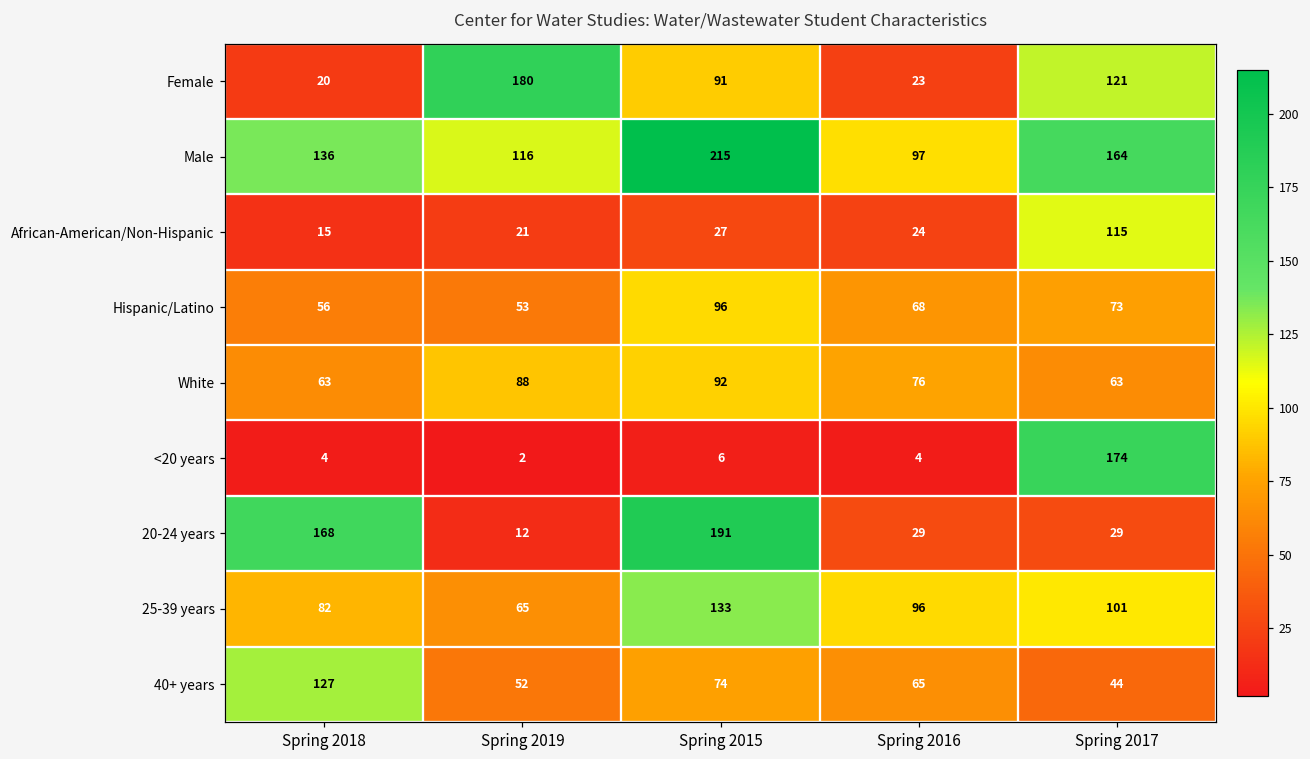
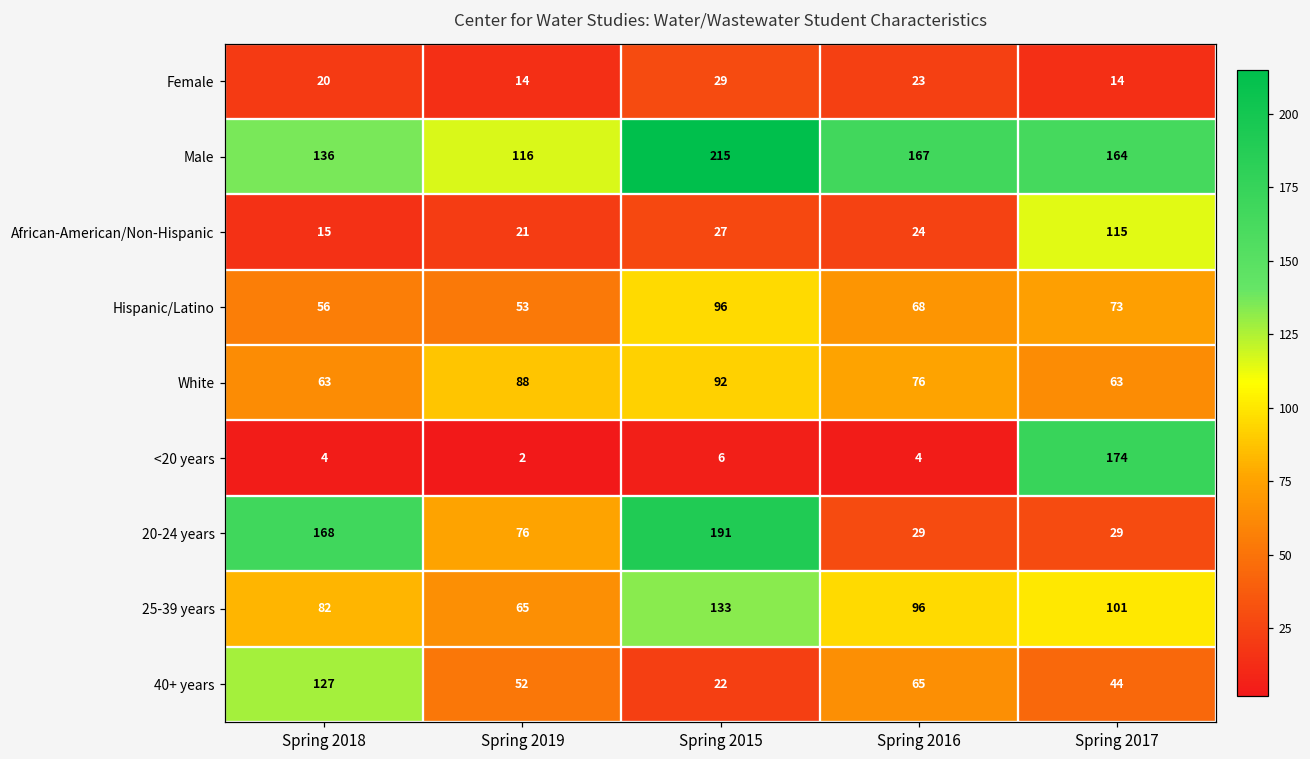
  {
    "Female": {
      "Spring 2018": 20,
-     "Spring 2019": 180,
-     "Spring 2015": 91,
+     "Spring 2019": 14,
+     "Spring 2015": 29,
      "Spring 2016": 23,
-     "Spring 2017": 121
+     "Spring 2017": 14
    },
    "Male": {
      "Spring 2018": 136,
      "Spring 2019": 116,
      "Spring 2015": 215,
-     "Spring 2016": 97,
+     "Spring 2016": 167,
      "Spring 2017": 164
    },
    "African-American/Non-Hispanic": {
      "Spring 2018": 15,
      "Spring 2019": 21,
      "Spring 2015": 27,
      "Spring 2016": 24,
      "Spring 2017": 115
    },
    "Hispanic/Latino": {
      "Spring 2018": 56,
      "Spring 2019": 53,
      "Spring 2015": 96,
      "Spring 2016": 68,
      "Spring 2017": 73
    },
    "White": {
      "Spring 2018": 63,
      "Spring 2019": 88,
      "Spring 2015": 92,
      "Spring 2016": 76,
      "Spring 2017": 63
    },
    "<20 years": {
      "Spring 2018": 4,
      "Spring 2019": 2,
      "Spring 2015": 6,
      "Spring 2016": 4,
      "Spring 2017": 174
    },
    "20-24 years": {
      "Spring 2018": 168,
-     "Spring 2019": 12,
+     "Spring 2019": 76,
      "Spring 2015": 191,
      "Spring 2016": 29,
      "Spring 2017": 29
    },
    "25-39 years": {
      "Spring 2018": 82,
      "Spring 2019": 65,
      "Spring 2015": 133,
      "Spring 2016": 96,
      "Spring 2017": 101
    },
    "40+ years": {
      "Spring 2018": 127,
      "Spring 2019": 52,
-     "Spring 2015": 74,
+     "Spring 2015": 22,
      "Spring 2016": 65,
      "Spring 2017": 44
    }
  }
